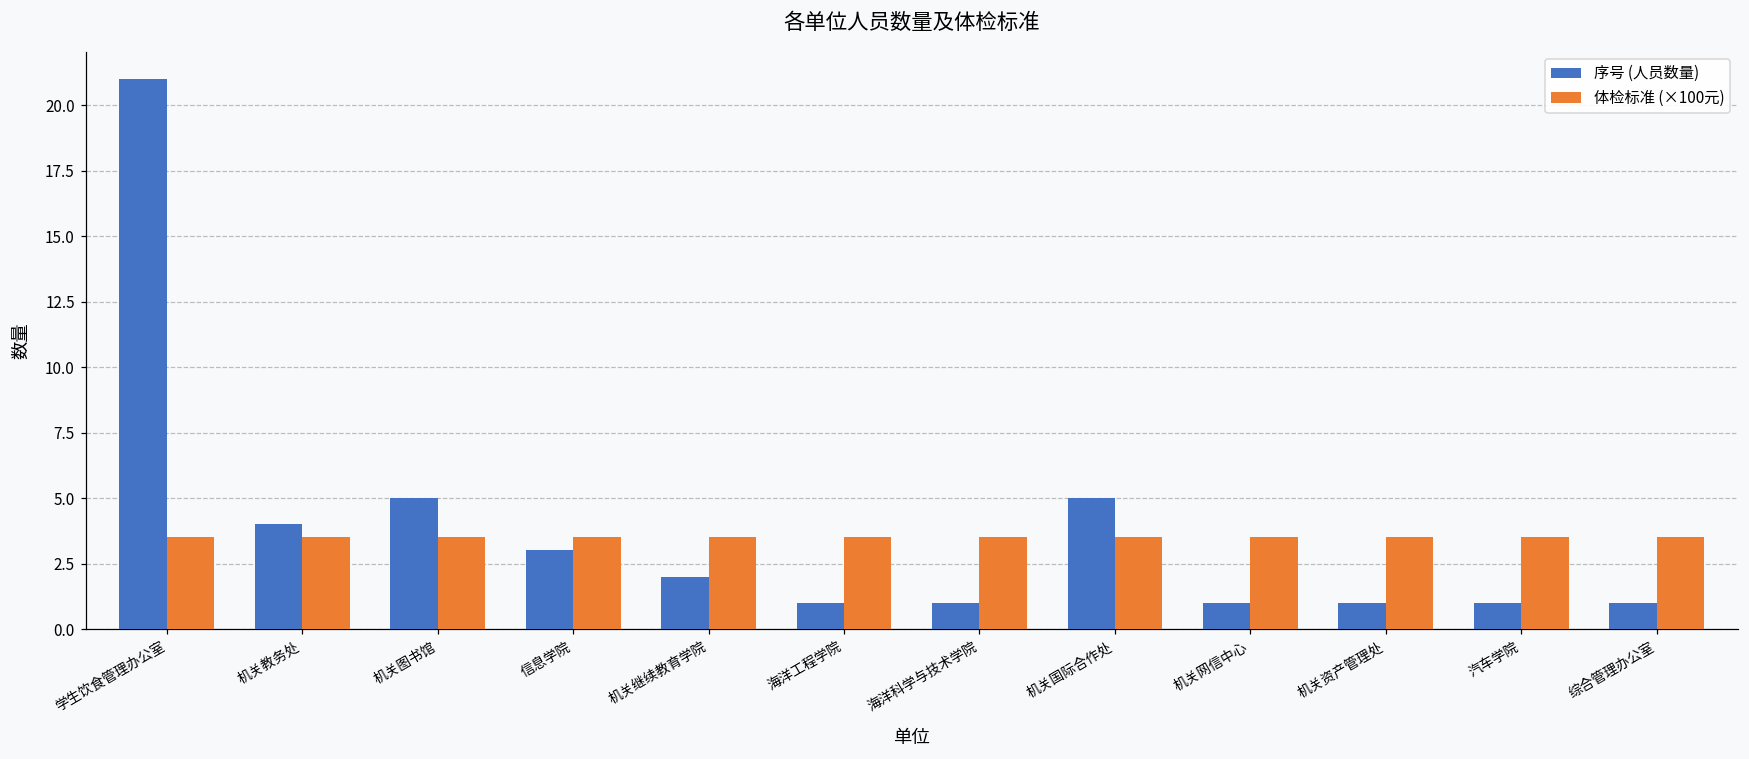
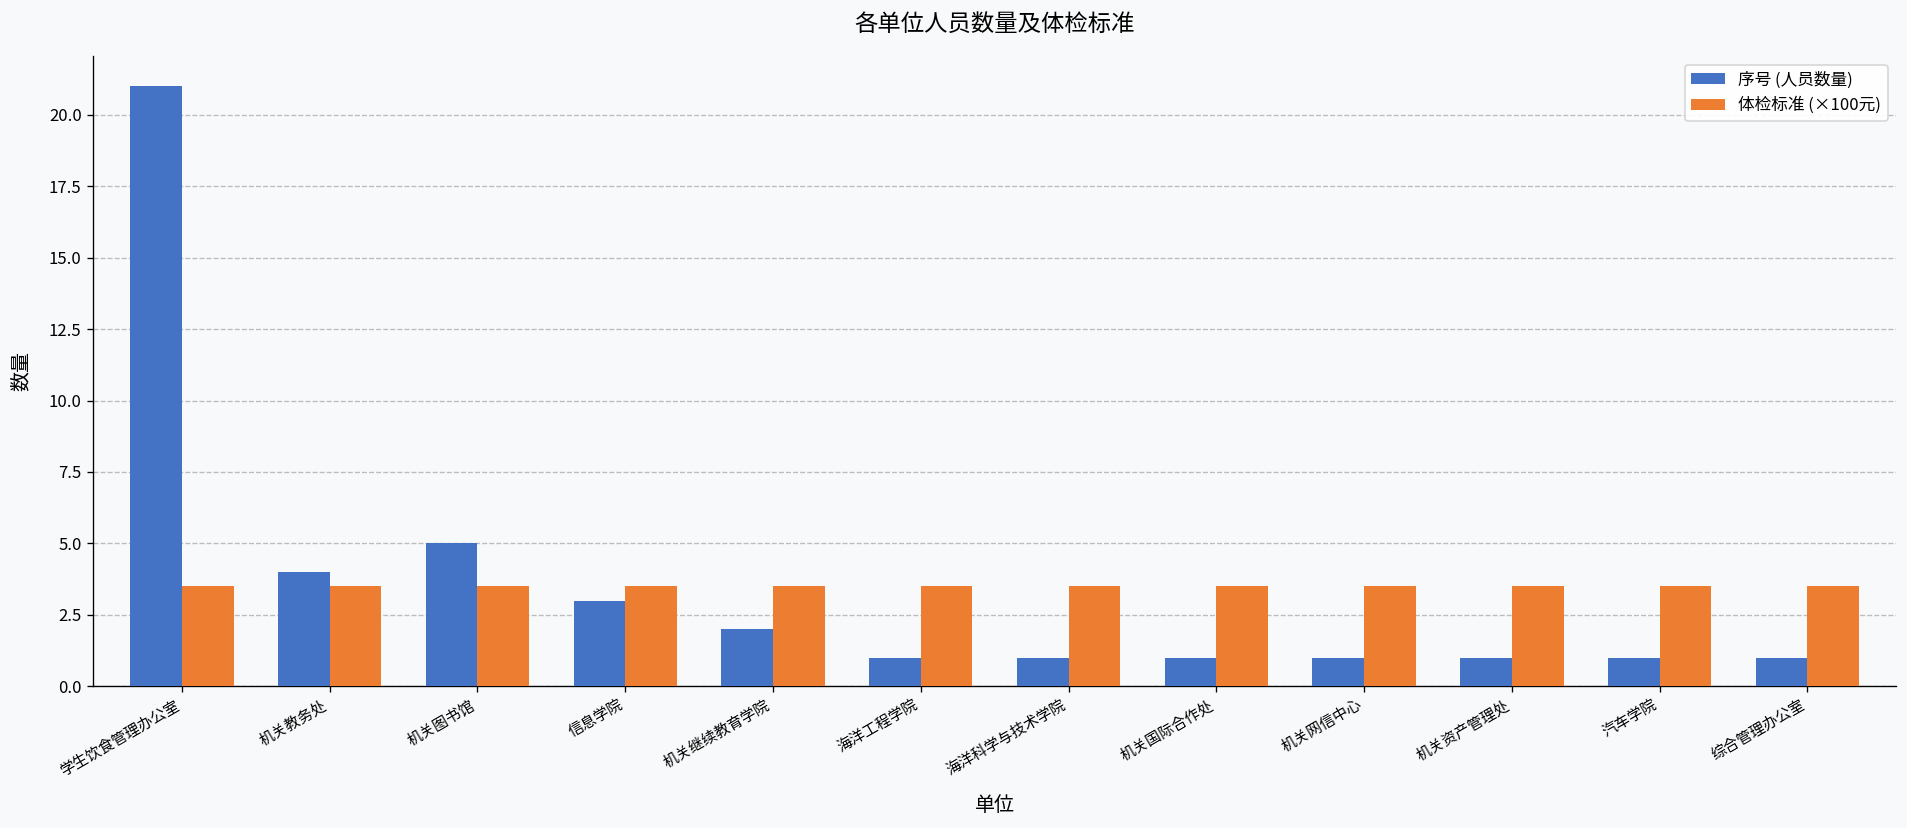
  {
    "序号 (人员数量)": {
      "学生饮食管理办公室": 21,
      "机关教务处": 4,
      "机关图书馆": 5,
      "信息学院": 3,
      "机关继续教育学院": 2,
      "海洋工程学院": 1,
      "海洋科学与技术学院": 1,
-     "机关国际合作处": 5,
+     "机关国际合作处": 1,
      "机关网信中心": 1,
      "机关资产管理处": 1,
      "汽车学院": 1,
      "综合管理办公室": 1
    },
    "体检标准 (×100元)": {
      "学生饮食管理办公室": 3.5,
      "机关教务处": 3.5,
      "机关图书馆": 3.5,
      "信息学院": 3.5,
      "机关继续教育学院": 3.5,
      "海洋工程学院": 3.5,
      "海洋科学与技术学院": 3.5,
      "机关国际合作处": 3.5,
      "机关网信中心": 3.5,
      "机关资产管理处": 3.5,
      "汽车学院": 3.5,
      "综合管理办公室": 3.5
    }
  }
